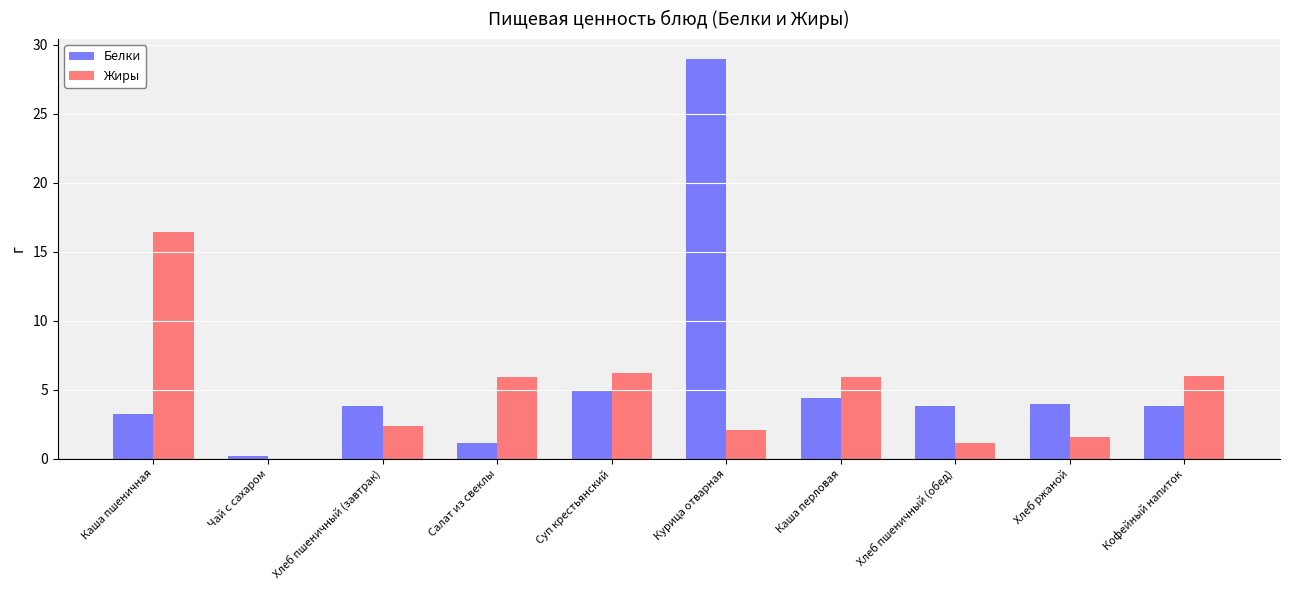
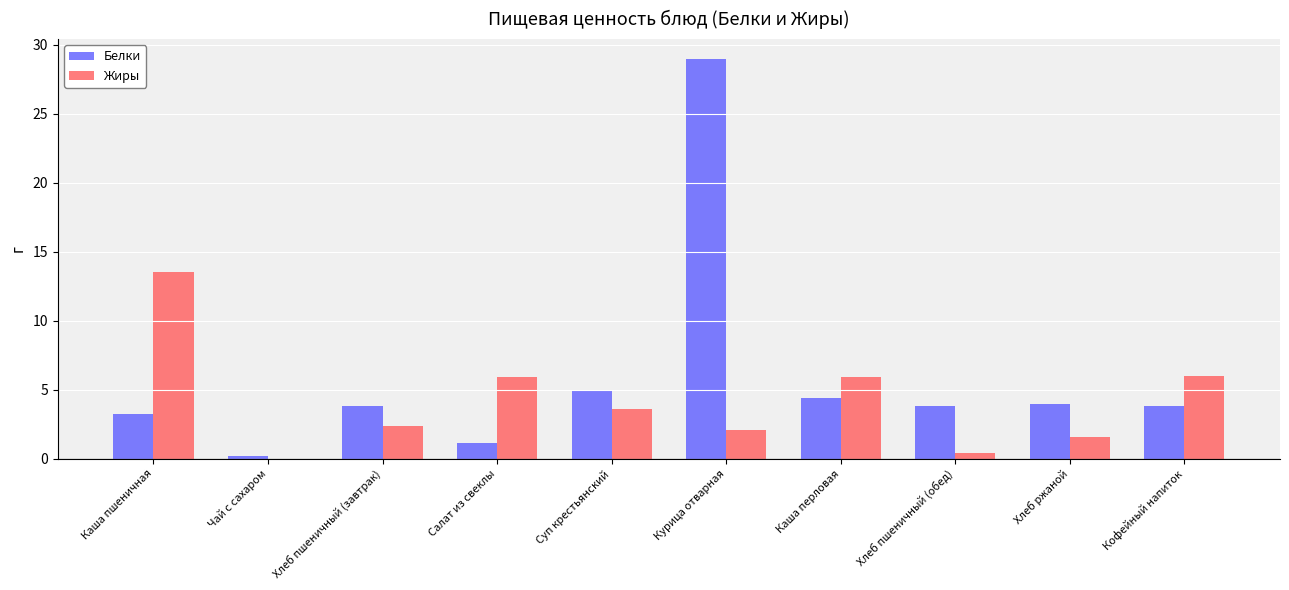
  {
    "Белки": {
      "Каша пшеничная": 3.2,
      "Чай с сахаром": 0.2,
      "Хлеб пшеничный (завтрак)": 3.8,
      "Салат из свеклы": 1.1,
      "Суп крестьянский": 4.9,
      "Курица отварная": 29.0,
      "Каша перловая": 4.4,
      "Хлеб пшеничный (обед)": 3.8,
      "Хлеб ржаной": 4.0,
      "Кофейный напиток": 3.8
    },
    "Жиры": {
-     "Каша пшеничная": 16.4,
+     "Каша пшеничная": 13.5,
      "Чай с сахаром": 0.0,
      "Хлеб пшеничный (завтрак)": 2.4,
      "Салат из свеклы": 5.9,
-     "Суп крестьянский": 6.2,
+     "Суп крестьянский": 3.6,
      "Курица отварная": 2.1,
      "Каша перловая": 5.9,
-     "Хлеб пшеничный (обед)": 1.1,
+     "Хлеб пшеничный (обед)": 0.4,
      "Хлеб ржаной": 1.6,
      "Кофейный напиток": 6.0
    }
  }
